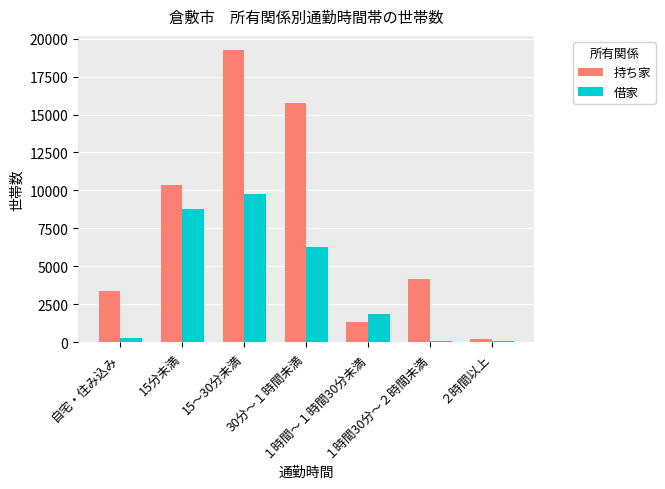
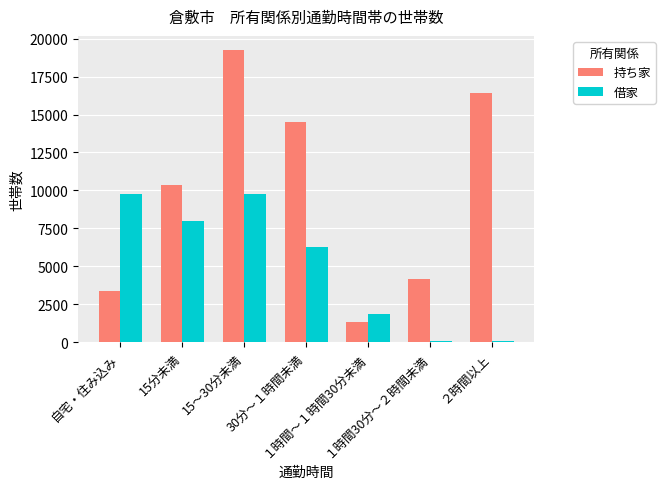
  {
    "持ち家": {
      "自宅・住み込み": 3400,
      "15分未満": 10400,
      "15～30分未満": 19200,
-     "30分～１時間未満": 15700,
+     "30分～１時間未満": 14500,
      "１時間～１時間30分未満": 1300,
      "１時間30分～２時間未満": 4200,
-     "２時間以上": 200
+     "２時間以上": 16400
    },
    "借家": {
-     "自宅・住み込み": 300,
-     "15分未満": 8800,
+     "自宅・住み込み": 9800,
+     "15分未満": 8000,
      "15～30分未満": 9800,
      "30分～１時間未満": 6300,
      "１時間～１時間30分未満": 1900
    }
  }
